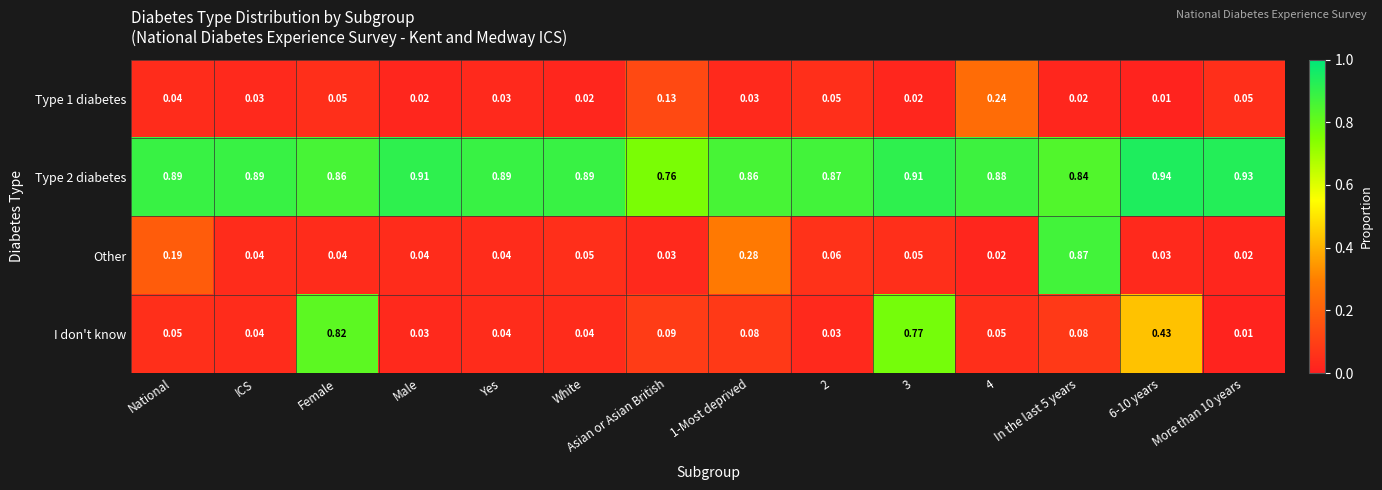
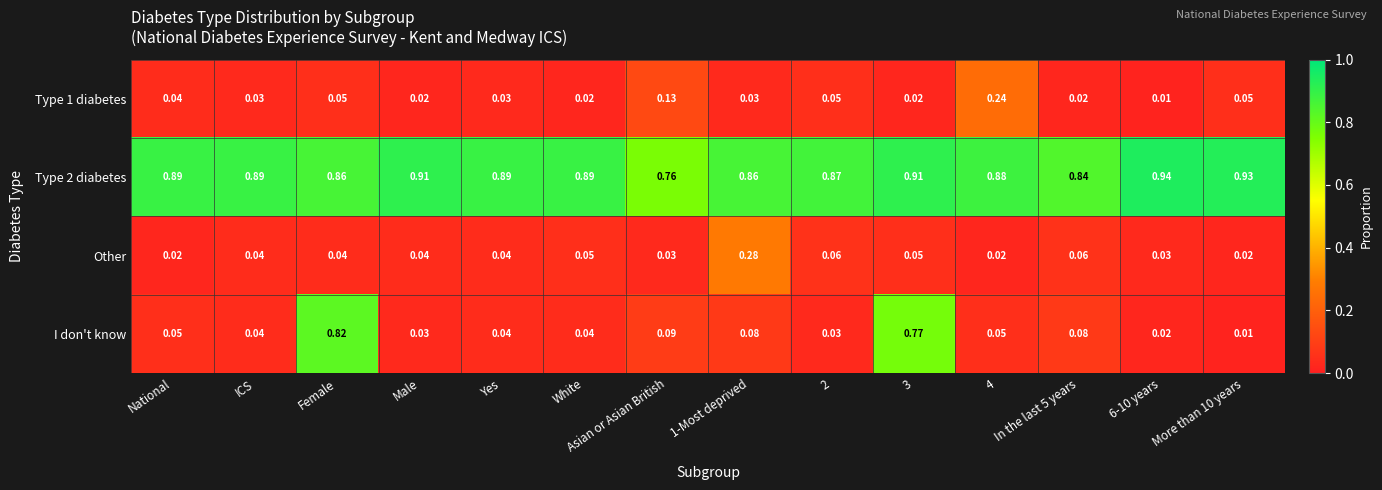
  {
    "Type 1 diabetes": {
      "National": 0.04,
      "ICS": 0.03,
      "Female": 0.05,
      "Male": 0.02,
      "Yes": 0.03,
      "White": 0.02,
      "Asian or Asian British": 0.13,
      "1-Most deprived": 0.03,
      "2": 0.05,
      "3": 0.02,
      "4": 0.24,
      "In the last 5 years": 0.02,
      "6-10 years": 0.01,
      "More than 10 years": 0.05
    },
    "Type 2 diabetes": {
      "National": 0.89,
      "ICS": 0.89,
      "Female": 0.86,
      "Male": 0.91,
      "Yes": 0.89,
      "White": 0.89,
      "Asian or Asian British": 0.76,
      "1-Most deprived": 0.86,
      "2": 0.87,
      "3": 0.91,
      "4": 0.88,
      "In the last 5 years": 0.84,
      "6-10 years": 0.94,
      "More than 10 years": 0.93
    },
    "Other": {
-     "National": 0.19,
+     "National": 0.02,
      "ICS": 0.04,
      "Female": 0.04,
      "Male": 0.04,
      "Yes": 0.04,
      "White": 0.05,
      "Asian or Asian British": 0.03,
      "1-Most deprived": 0.28,
      "2": 0.06,
      "3": 0.05,
      "4": 0.02,
-     "In the last 5 years": 0.87,
+     "In the last 5 years": 0.06,
      "6-10 years": 0.03,
      "More than 10 years": 0.02
    },
    "I don't know": {
      "National": 0.05,
      "ICS": 0.04,
      "Female": 0.82,
      "Male": 0.03,
      "Yes": 0.04,
      "White": 0.04,
      "Asian or Asian British": 0.09,
      "1-Most deprived": 0.08,
      "2": 0.03,
      "3": 0.77,
      "4": 0.05,
      "In the last 5 years": 0.08,
-     "6-10 years": 0.43,
+     "6-10 years": 0.02,
      "More than 10 years": 0.01
    }
  }
